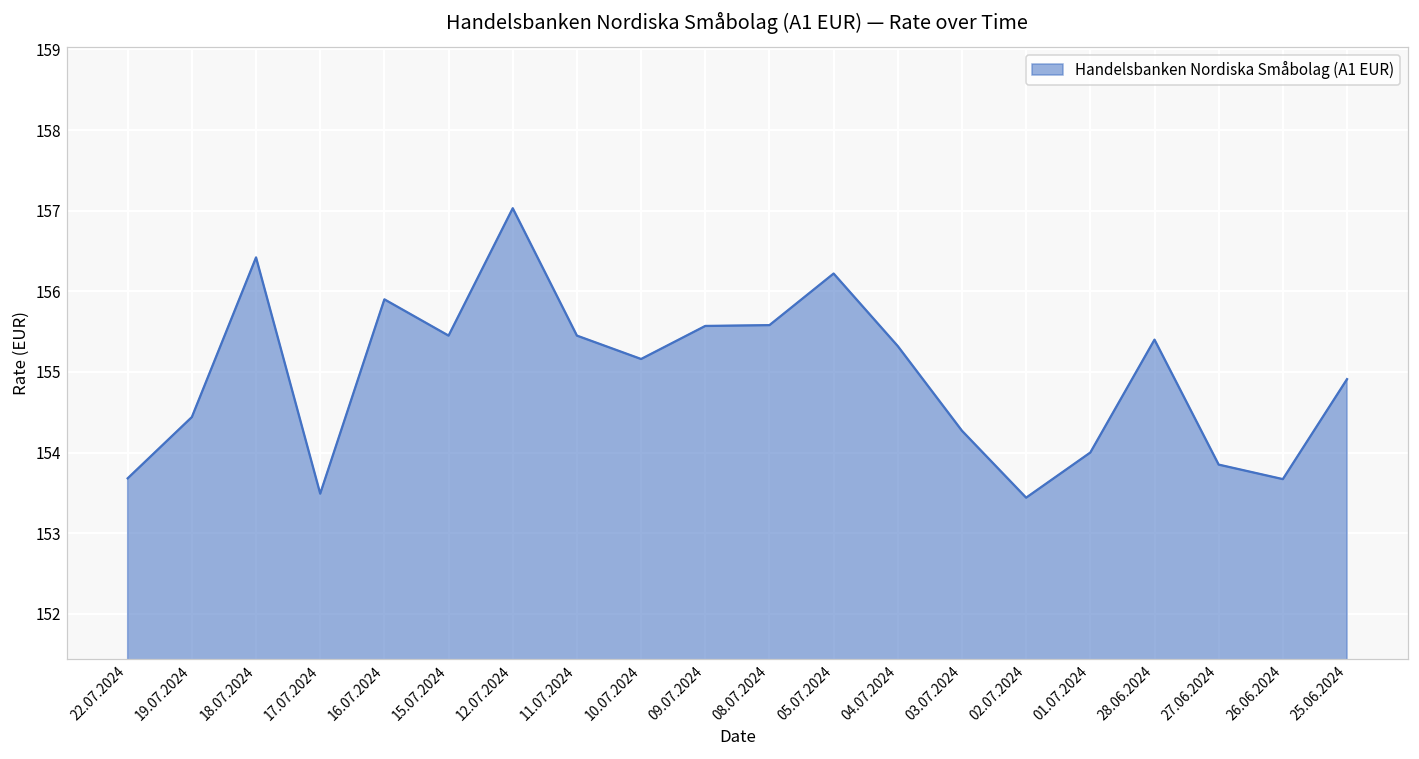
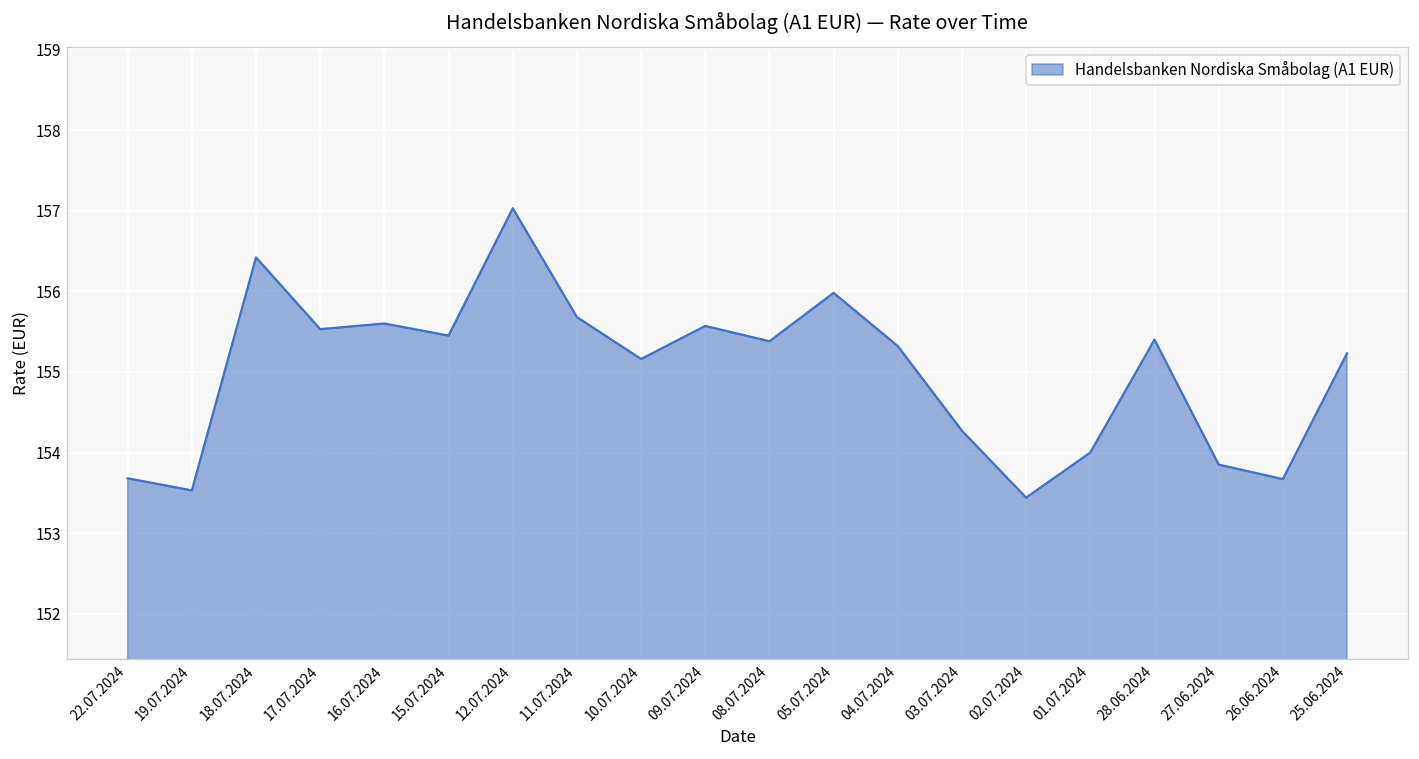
  {
    "22.07.2024": 153.7,
-   "19.07.2024": 154.4,
+   "19.07.2024": 153.5,
    "18.07.2024": 156.4,
-   "17.07.2024": 153.5,
-   "16.07.2024": 155.9,
+   "17.07.2024": 155.5,
+   "16.07.2024": 155.6,
    "15.07.2024": 155.5,
    "12.07.2024": 157.0,
-   "11.07.2024": 155.5,
+   "11.07.2024": 155.7,
    "10.07.2024": 155.2,
    "09.07.2024": 155.6,
-   "08.07.2024": 155.6,
-   "05.07.2024": 156.2,
+   "08.07.2024": 155.4,
+   "05.07.2024": 156.0,
    "04.07.2024": 155.3,
    "03.07.2024": 154.3,
    "02.07.2024": 153.4,
    "01.07.2024": 154.0,
    "28.06.2024": 155.4,
    "27.06.2024": 153.9,
    "26.06.2024": 153.7,
-   "25.06.2024": 154.9
+   "25.06.2024": 155.2
  }
